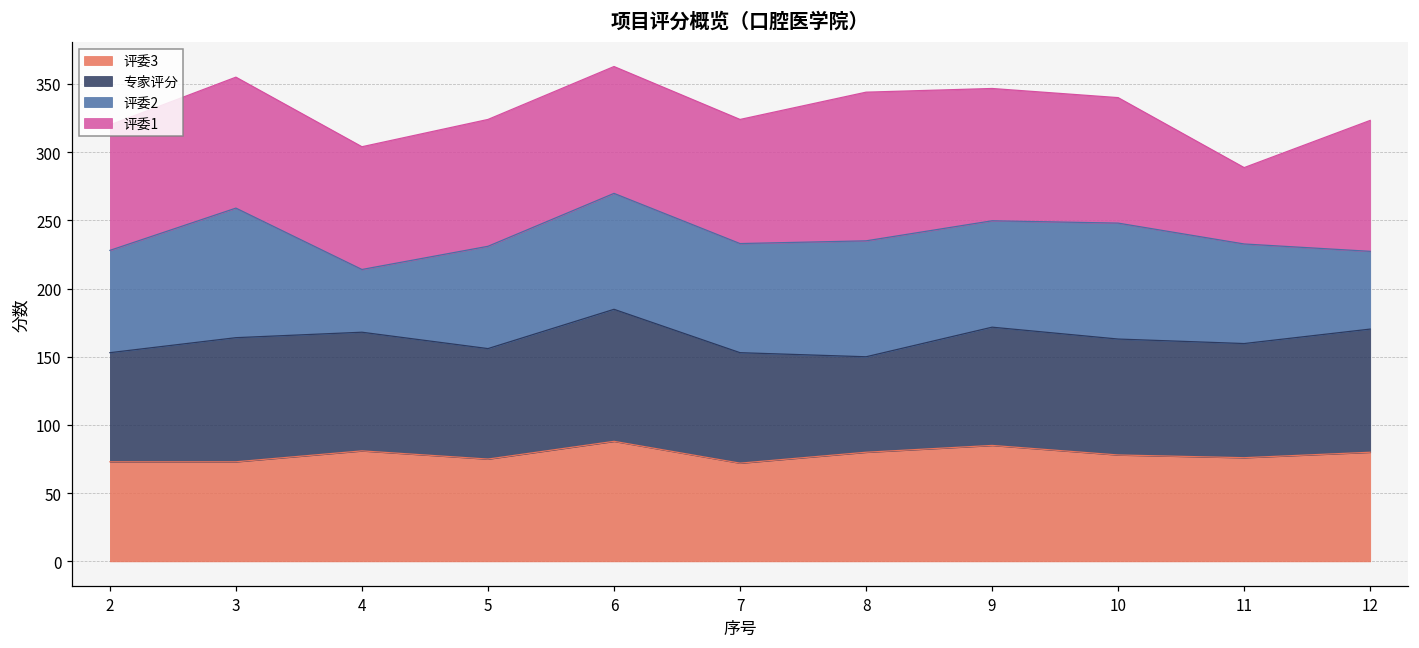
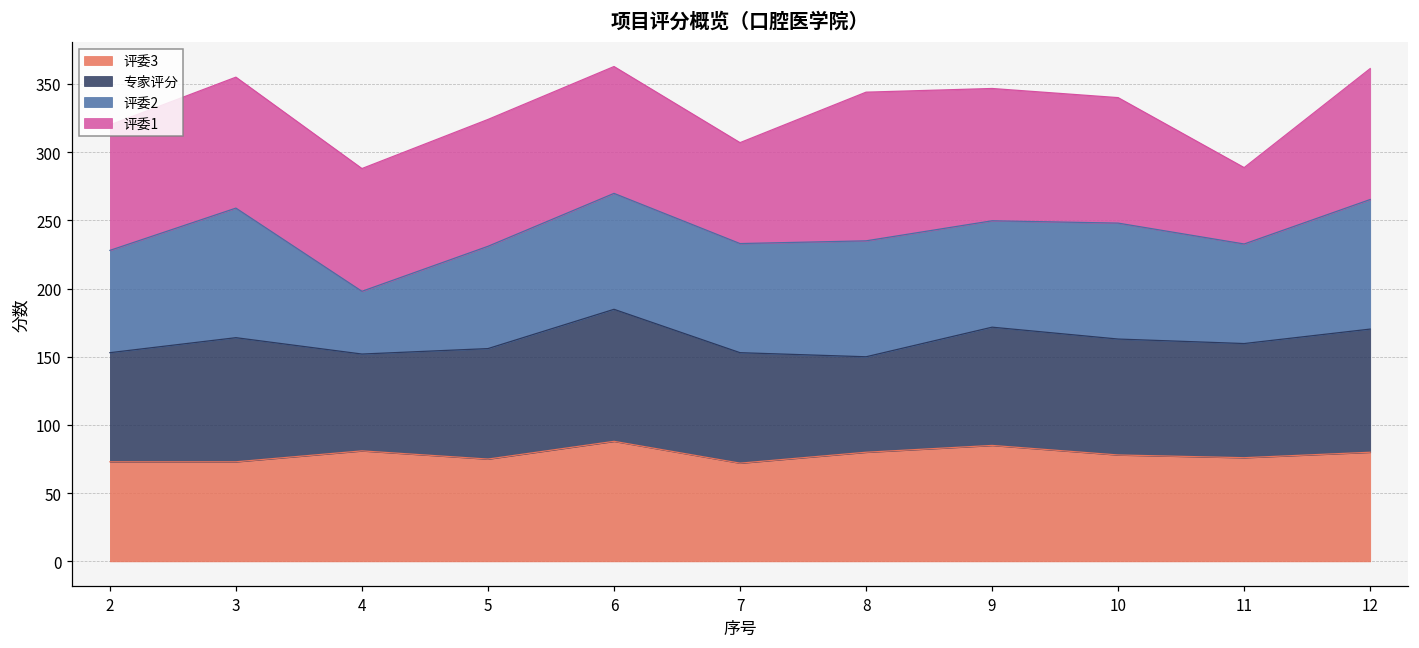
  {
    "评委3": {
      "2": 73,
      "3": 73,
      "4": 81,
      "5": 75,
      "6": 88,
      "7": 72,
      "8": 80,
      "9": 85,
      "10": 78,
      "11": 76,
      "12": 80
    },
    "专家评分": {
      "2": 80,
      "3": 91,
-     "4": 87,
+     "4": 71,
      "5": 81,
      "6": 97,
      "7": 81,
      "8": 70,
      "9": 87,
      "10": 85,
      "11": 84,
      "12": 90
    },
    "评委2": {
      "2": 75,
      "3": 95,
      "4": 46,
      "5": 75,
      "6": 85,
      "7": 80,
      "8": 85,
      "9": 78,
      "10": 85,
      "11": 73,
-     "12": 57
+     "12": 95
    },
    "评委1": {
      "3": 96,
      "4": 90,
      "5": 93,
      "6": 93,
-     "7": 91,
+     "7": 74,
      "8": 109,
      "9": 97,
      "10": 92,
      "11": 56,
      "12": 96
    }
  }
